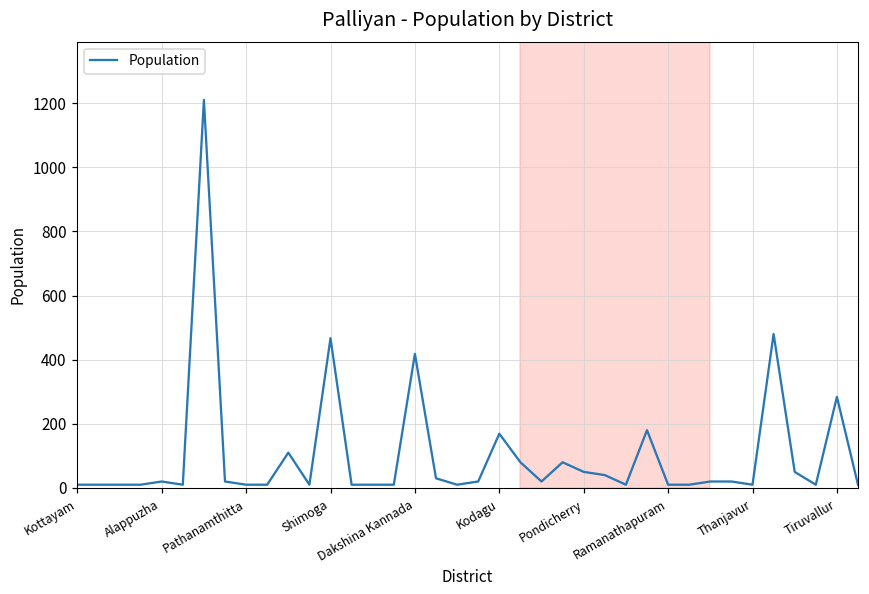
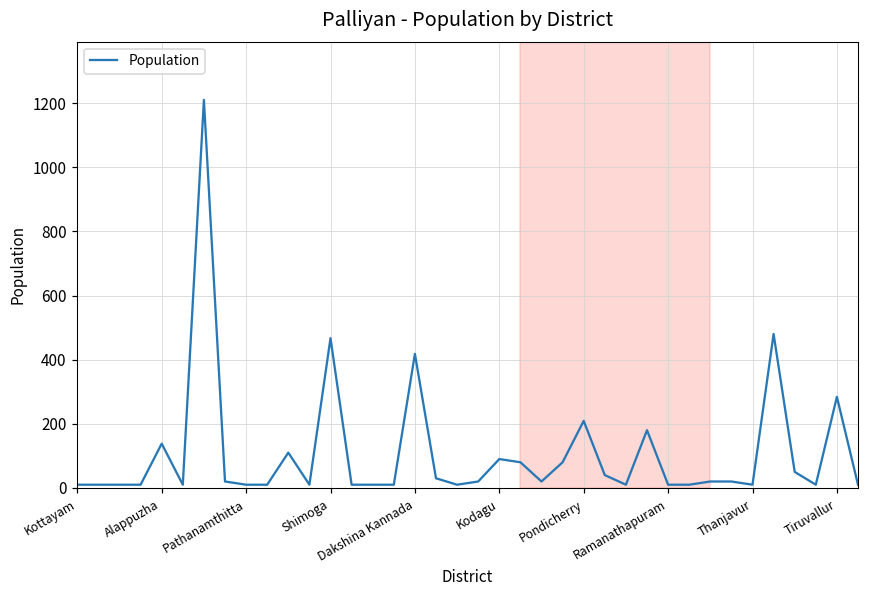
  {
    "Kottayam": 10,
-   "Alappuzha": 20,
+   "Alappuzha": 140,
    "Pathanamthitta": 10,
    "Shimoga": 470,
    "Dakshina Kannada": 420,
-   "Kodagu": 170,
-   "Pondicherry": 50,
+   "Kodagu": 90,
+   "Pondicherry": 210,
    "Ramanathapuram": 10,
    "Thanjavur": 10,
    "Tiruvallur": 280
  }
